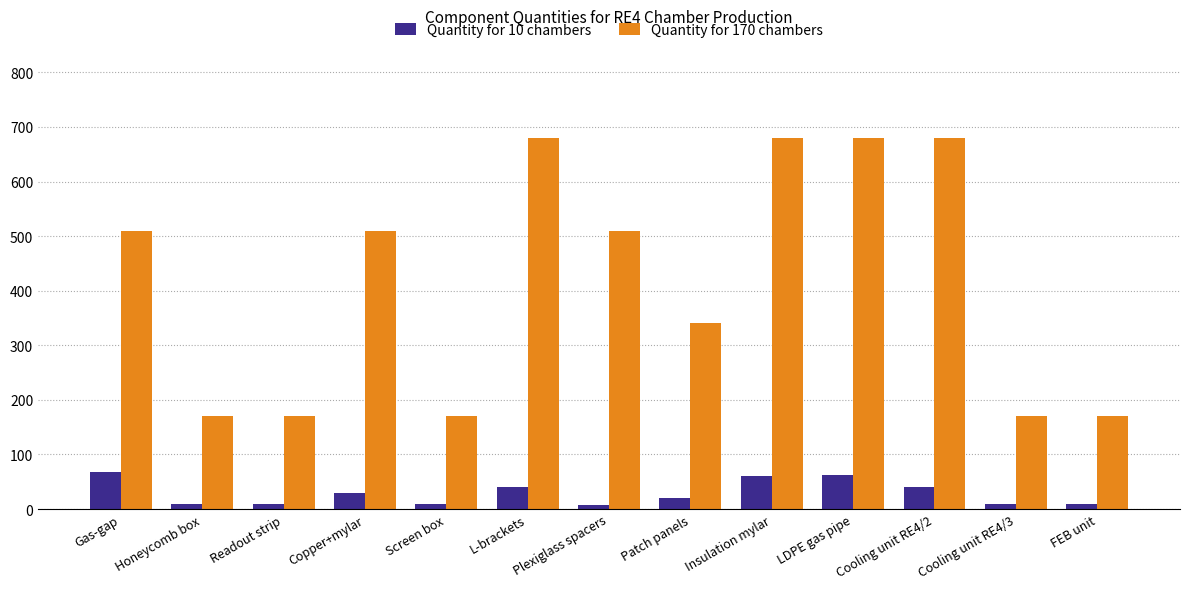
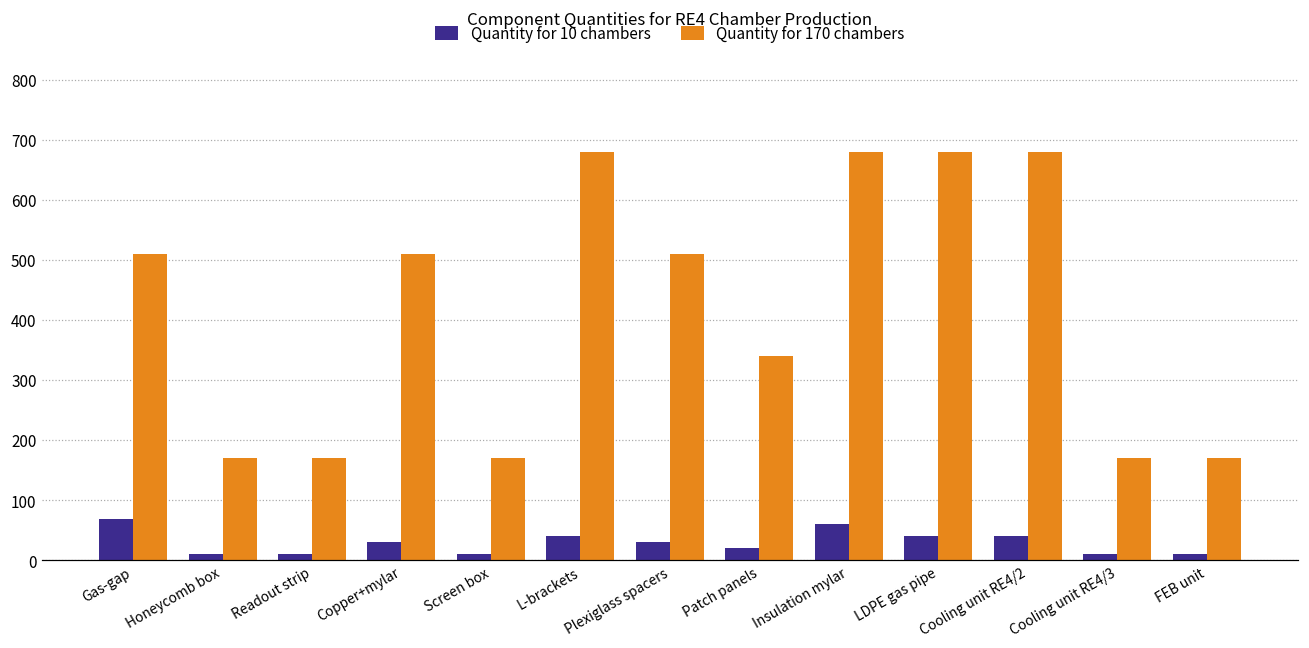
  {
    "Quantity for 10 chambers": {
      "Gas-gap": 70,
      "Honeycomb box": 10,
      "Readout strip": 10,
      "Copper+mylar": 30,
      "Screen box": 10,
      "L-brackets": 40,
-     "Plexiglass spacers": 10,
+     "Plexiglass spacers": 30,
      "Patch panels": 20,
      "Insulation mylar": 60,
-     "LDPE gas pipe": 60,
+     "LDPE gas pipe": 40,
      "Cooling unit RE4/2": 40,
      "Cooling unit RE4/3": 10,
      "FEB unit": 10
    },
    "Quantity for 170 chambers": {
      "Gas-gap": 510,
      "Honeycomb box": 170,
      "Readout strip": 170,
      "Copper+mylar": 510,
      "Screen box": 170,
      "L-brackets": 680,
      "Plexiglass spacers": 510,
      "Patch panels": 340,
      "Insulation mylar": 680,
      "LDPE gas pipe": 680,
      "Cooling unit RE4/2": 680,
      "Cooling unit RE4/3": 170,
      "FEB unit": 170
    }
  }
